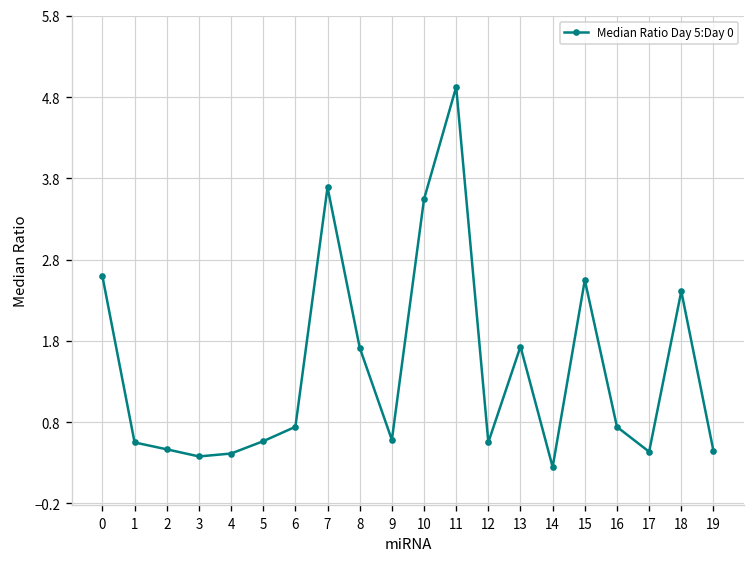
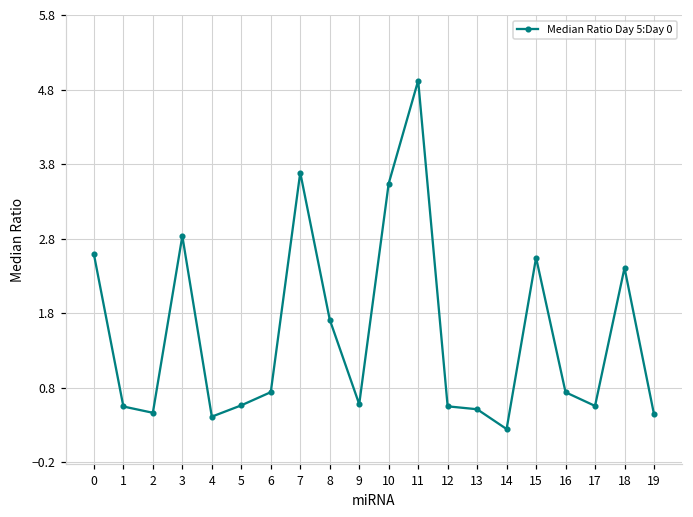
  {
    "0": 2.6,
    "1": 0.6,
    "2": 0.5,
-   "3": 0.4,
+   "3": 2.8,
    "4": 0.4,
    "5": 0.6,
    "6": 0.7,
    "7": 3.7,
    "8": 1.7,
    "9": 0.6,
    "10": 3.5,
    "11": 4.9,
    "12": 0.6,
-   "13": 1.7,
+   "13": 0.5,
    "14": 0.2,
    "15": 2.5,
    "16": 0.7,
-   "17": 0.4,
+   "17": 0.6,
    "18": 2.4,
    "19": 0.4
  }
